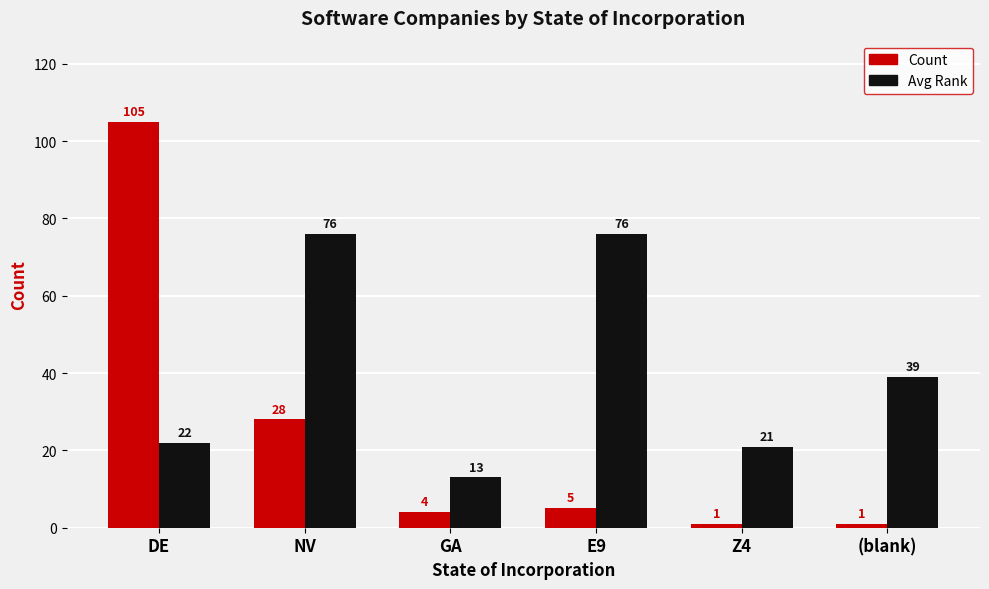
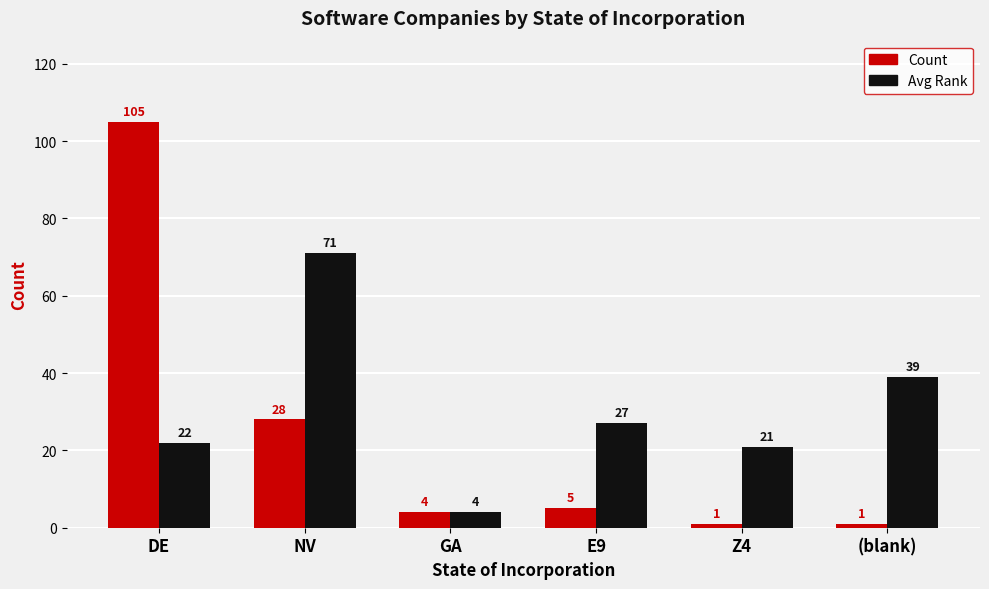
  {
    "Count": {
      "DE": 105,
      "NV": 28,
      "GA": 4,
      "E9": 5,
      "Z4": 1,
      "(blank)": 1
    },
    "Avg Rank": {
      "DE": 22,
-     "NV": 76,
-     "GA": 13,
-     "E9": 76,
+     "NV": 71,
+     "GA": 4,
+     "E9": 27,
      "Z4": 21,
      "(blank)": 39
    }
  }
